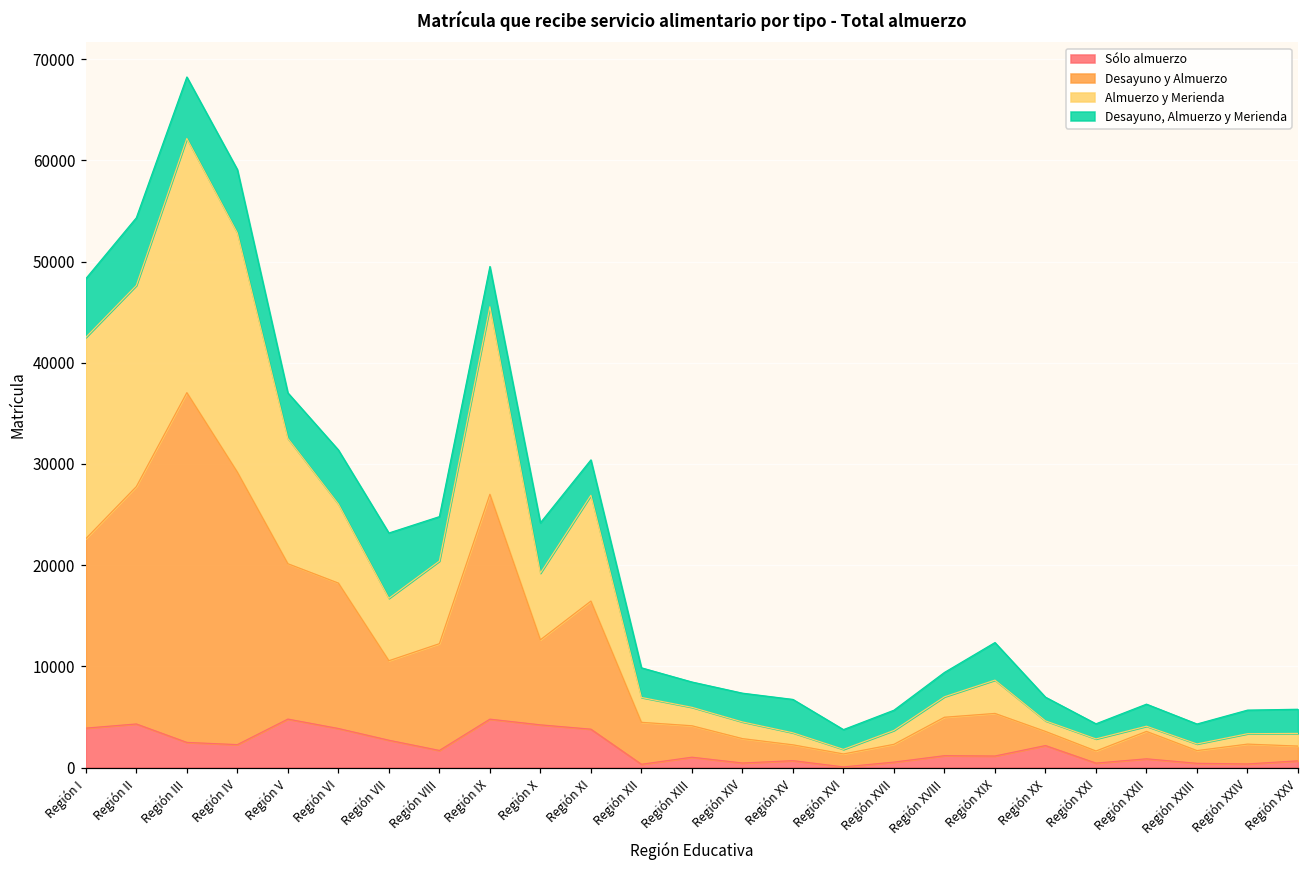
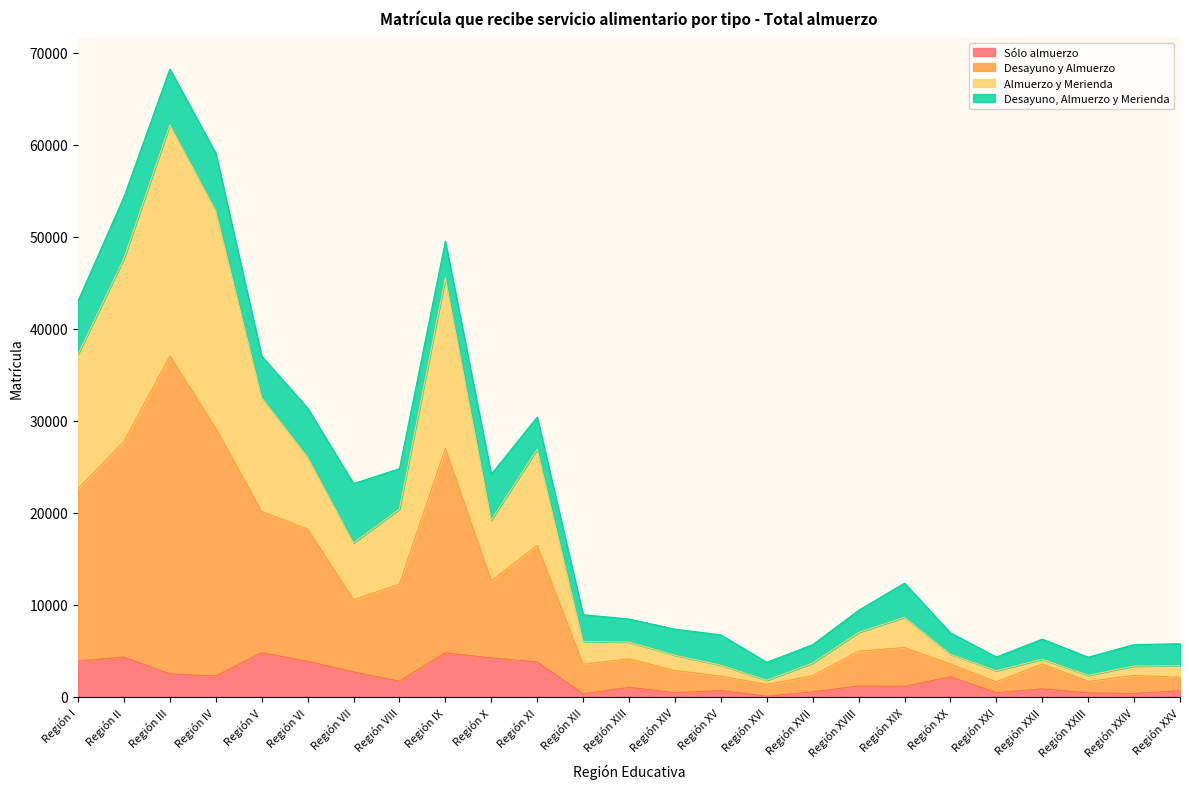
  {
    "Sólo almuerzo": {
      "Región I": 4000,
      "Región II": 4000,
      "Región III": 2000,
      "Región IV": 2000,
      "Región V": 5000,
      "Región VI": 4000,
      "Región VII": 3000,
      "Región VIII": 2000,
      "Región IX": 5000,
      "Región X": 4000,
      "Región XI": 4000,
      "Región XII": 0,
      "Región XIII": 1000,
      "Región XIV": 0,
      "Región XV": 1000,
      "Región XVI": 0,
      "Región XVII": 1000,
      "Región XVIII": 1000,
      "Región XIX": 1000,
      "Región XX": 2000,
      "Región XXI": 0,
      "Región XXII": 1000,
      "Región XXIII": 0,
      "Región XXIV": 0,
      "Región XXV": 1000
    },
    "Desayuno y Almuerzo": {
      "Región I": 19000,
      "Región II": 23000,
      "Región III": 35000,
      "Región IV": 27000,
      "Región V": 15000,
      "Región VI": 14000,
      "Región VII": 8000,
      "Región VIII": 11000,
      "Región IX": 22000,
      "Región X": 8000,
      "Región XI": 13000,
-     "Región XII": 4000,
+     "Región XII": 3000,
      "Región XIII": 3000,
      "Región XIV": 2000,
      "Región XV": 2000,
      "Región XVI": 1000,
      "Región XVII": 2000,
      "Región XVIII": 4000,
      "Región XIX": 4000,
      "Región XX": 1000,
      "Región XXI": 1000,
      "Región XXII": 3000,
      "Región XXIII": 1000,
      "Región XXIV": 2000,
      "Región XXV": 1000
    },
    "Almuerzo y Merienda": {
-     "Región I": 20000,
+     "Región I": 15000,
      "Región II": 20000,
      "Región III": 25000,
      "Región IV": 24000,
      "Región V": 12000,
      "Región VI": 8000,
      "Región VII": 6000,
      "Región VIII": 8000,
      "Región IX": 19000,
      "Región X": 7000,
      "Región XI": 10000,
      "Región XII": 2000,
      "Región XIII": 2000,
      "Región XIV": 2000,
      "Región XV": 1000,
      "Región XVI": 0,
      "Región XVII": 1000,
      "Región XVIII": 2000,
      "Región XIX": 3000,
      "Región XX": 1000,
      "Región XXI": 1000,
      "Región XXII": 1000,
      "Región XXIII": 1000,
      "Región XXIV": 1000,
      "Región XXV": 1000
    },
    "Desayuno, Almuerzo y Merienda": {
      "Región I": 6000,
      "Región II": 7000,
      "Región III": 6000,
      "Región IV": 6000,
      "Región V": 5000,
      "Región VI": 5000,
      "Región VII": 6000,
      "Región VIII": 4000,
      "Región IX": 4000,
      "Región X": 5000,
      "Región XI": 3000,
      "Región XII": 3000,
      "Región XIII": 3000,
      "Región XIV": 3000,
      "Región XV": 3000,
      "Región XVI": 2000,
      "Región XVII": 2000,
      "Región XVIII": 2000,
      "Región XIX": 4000,
      "Región XX": 2000,
      "Región XXI": 1000,
      "Región XXII": 2000,
      "Región XXIII": 2000,
      "Región XXIV": 2000,
      "Región XXV": 2000
    }
  }
